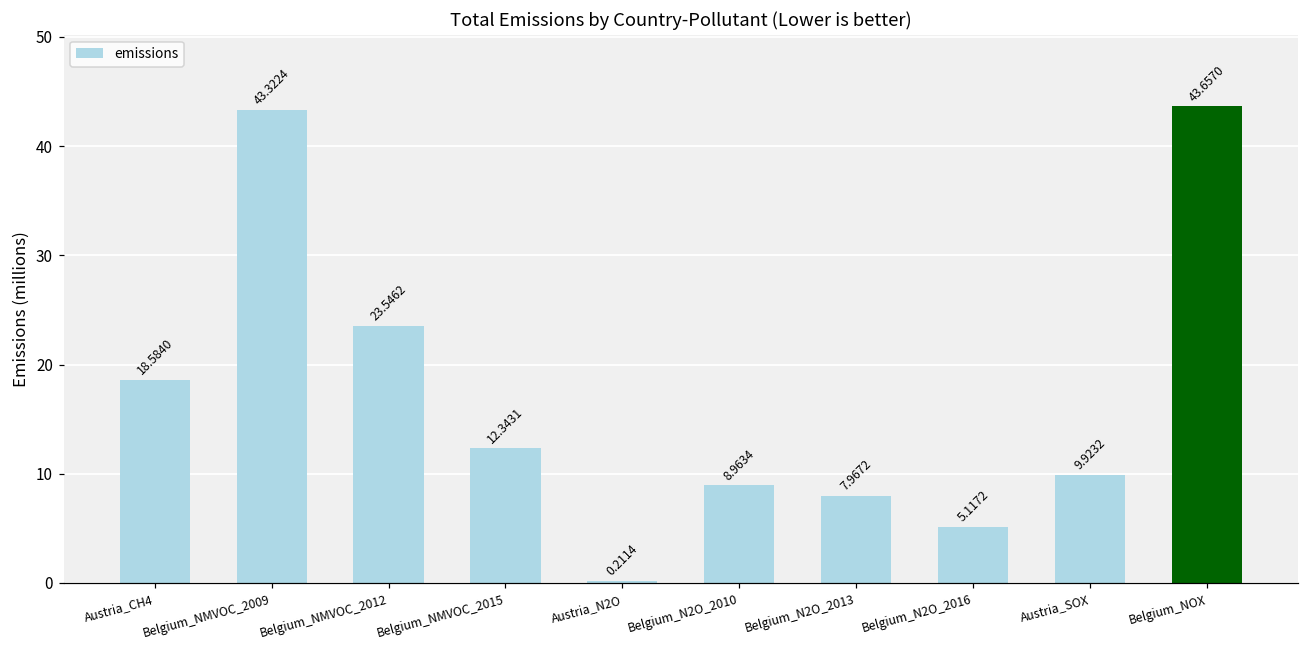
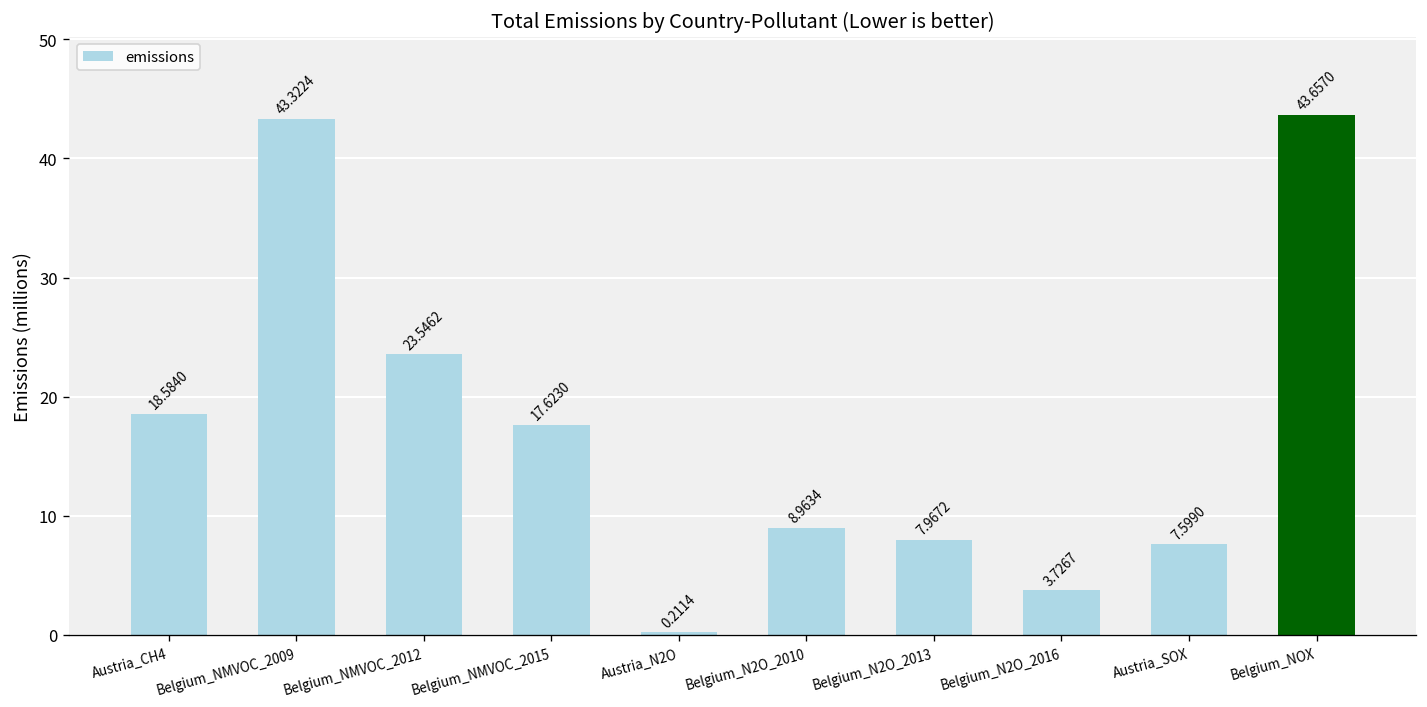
  {
    "Austria_CH4": 18.5840,
    "Belgium_NMVOC_2009": 43.3224,
    "Belgium_NMVOC_2012": 23.5462,
-   "Belgium_NMVOC_2015": 12.3431,
+   "Belgium_NMVOC_2015": 17.6230,
    "Austria_N2O": 0.2114,
    "Belgium_N2O_2010": 8.9634,
    "Belgium_N2O_2013": 7.9672,
-   "Belgium_N2O_2016": 5.1172,
-   "Austria_SOX": 9.9232,
+   "Belgium_N2O_2016": 3.7267,
+   "Austria_SOX": 7.5990,
    "Belgium_NOX": 43.6570
  }
